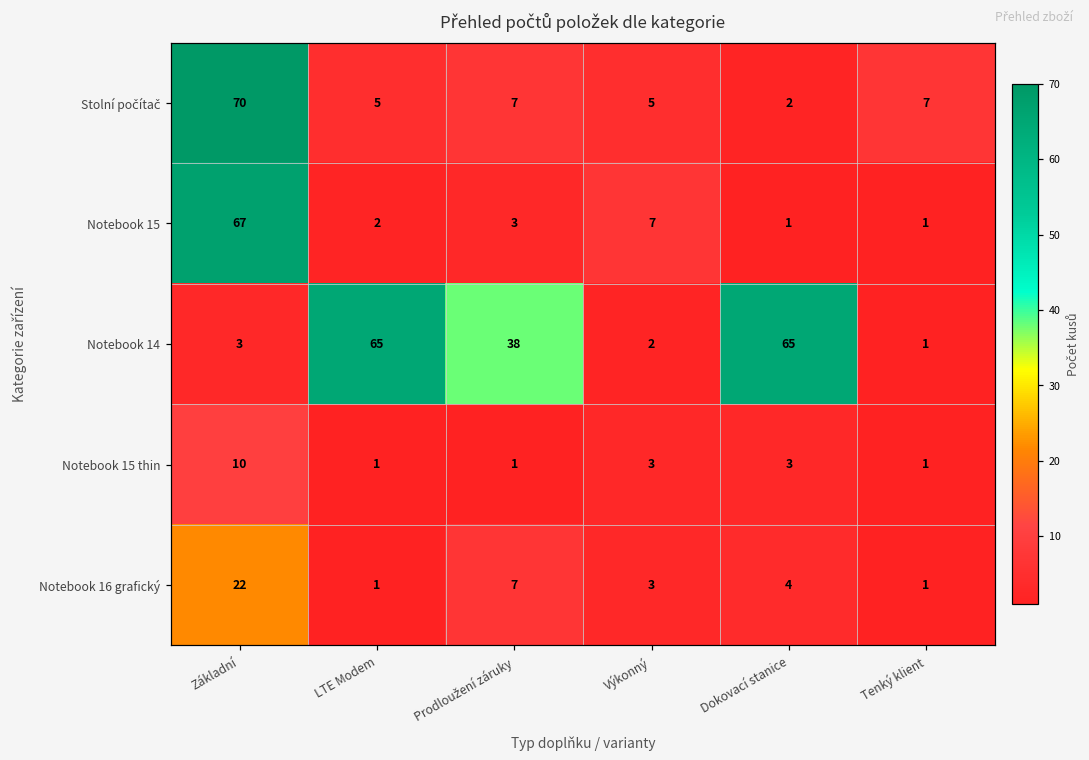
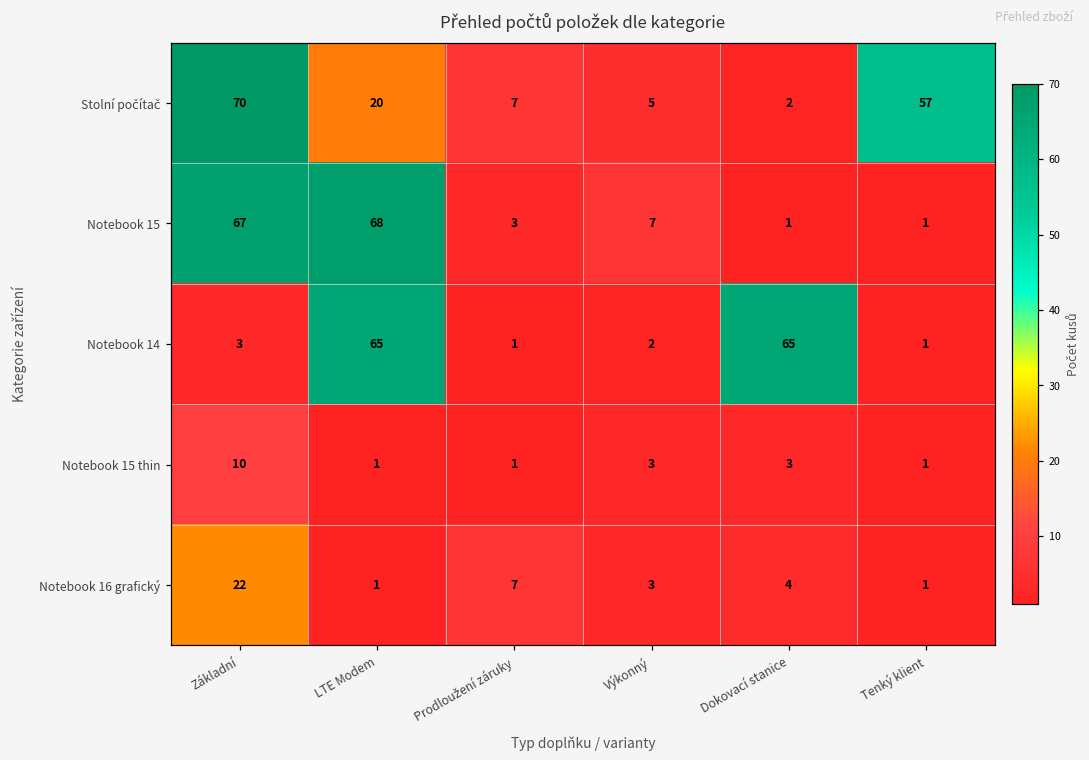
  {
    "Stolní počítač": {
      "Základní": 70,
-     "LTE Modem": 5,
+     "LTE Modem": 20,
      "Prodloužení záruky": 7,
      "Výkonný": 5,
      "Dokovací stanice": 2,
-     "Tenký klient": 7
+     "Tenký klient": 57
    },
    "Notebook 15": {
      "Základní": 67,
-     "LTE Modem": 2,
+     "LTE Modem": 68,
      "Prodloužení záruky": 3,
      "Výkonný": 7,
      "Dokovací stanice": 1,
      "Tenký klient": 1
    },
    "Notebook 14": {
      "Základní": 3,
      "LTE Modem": 65,
-     "Prodloužení záruky": 38,
+     "Prodloužení záruky": 1,
      "Výkonný": 2,
      "Dokovací stanice": 65,
      "Tenký klient": 1
    },
    "Notebook 15 thin": {
      "Základní": 10,
      "LTE Modem": 1,
      "Prodloužení záruky": 1,
      "Výkonný": 3,
      "Dokovací stanice": 3,
      "Tenký klient": 1
    },
    "Notebook 16 grafický": {
      "Základní": 22,
      "LTE Modem": 1,
      "Prodloužení záruky": 7,
      "Výkonný": 3,
      "Dokovací stanice": 4,
      "Tenký klient": 1
    }
  }
